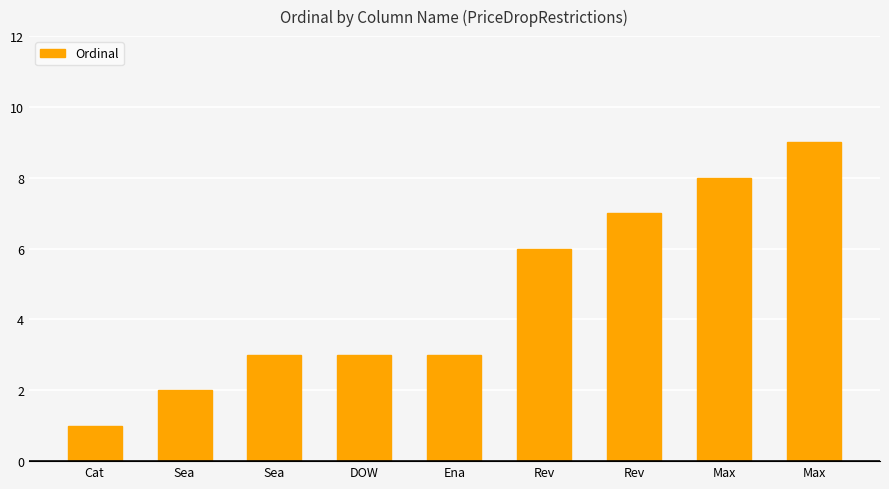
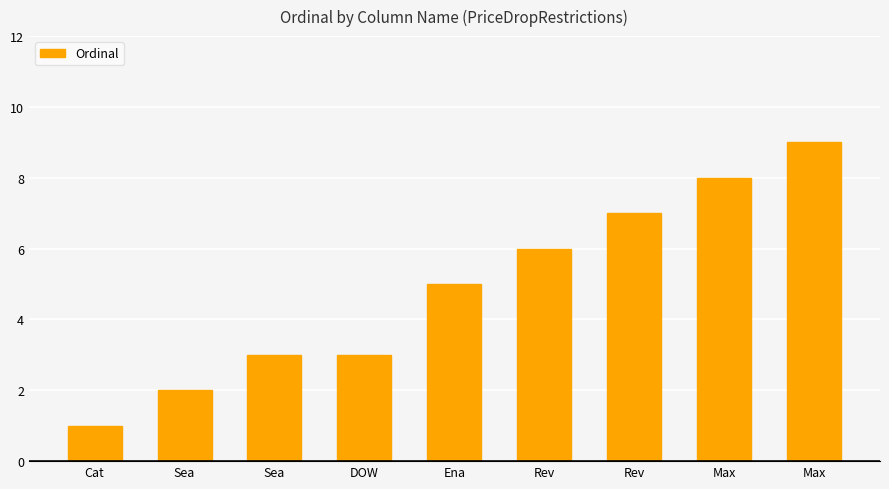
  {
    "Cat": 1,
    "DOW": 3,
-   "Ena": 3
+   "Ena": 5
  }
